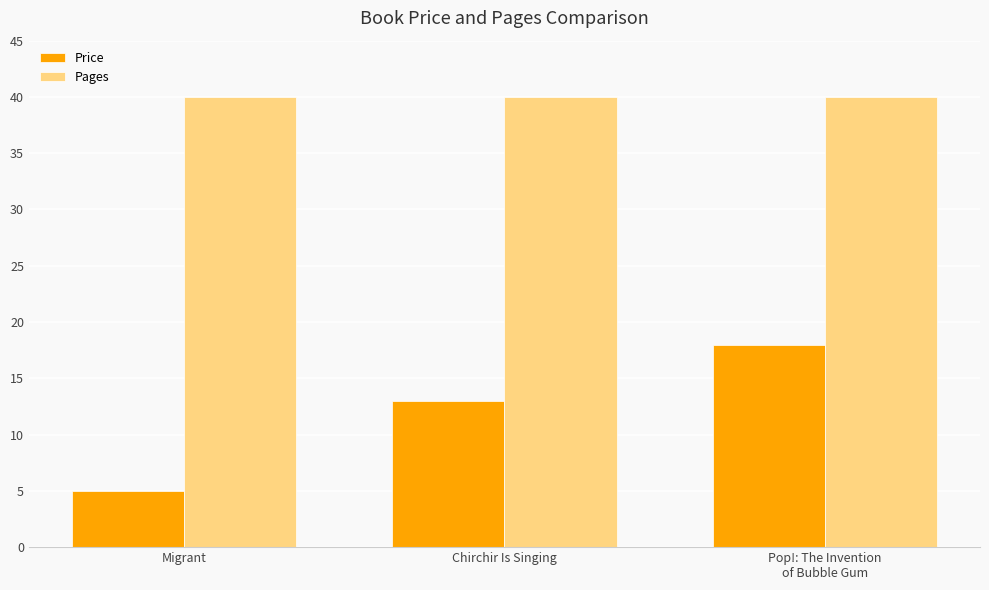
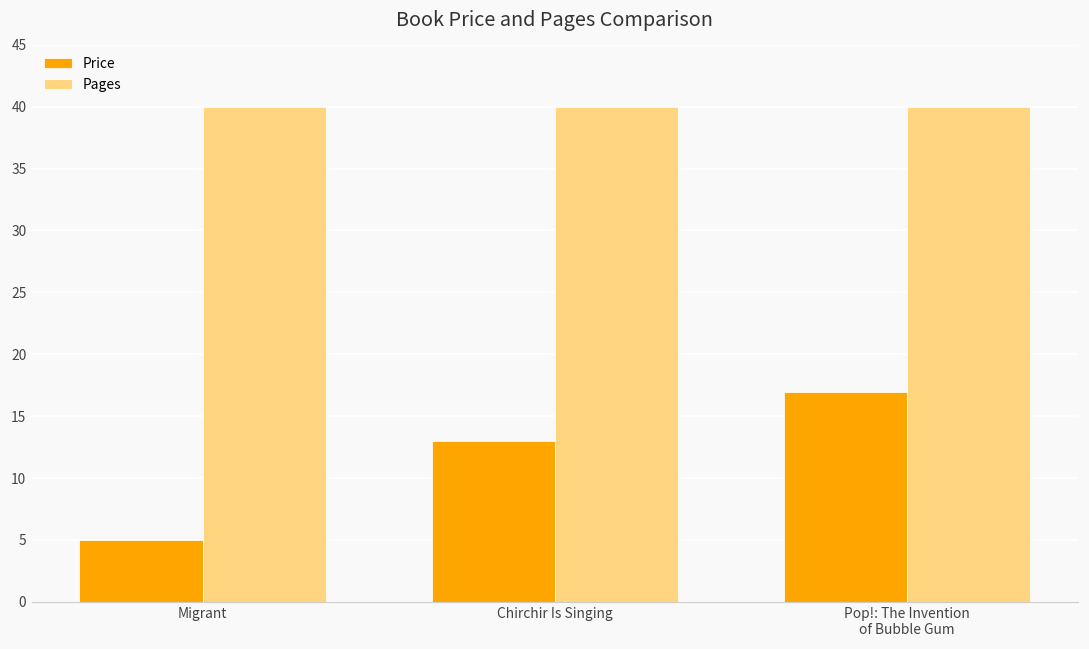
  {
    "Price": {
      "Migrant": 5.0,
      "Chirchir Is Singing": 13.0,
-     "Pop!: The Invention of Bubble Gum": 18.0
+     "Pop!: The Invention of Bubble Gum": 17.0
    },
    "Pages": {
      "Migrant": 40.0,
      "Chirchir Is Singing": 40.0,
      "Pop!: The Invention of Bubble Gum": 40.0
    }
  }
